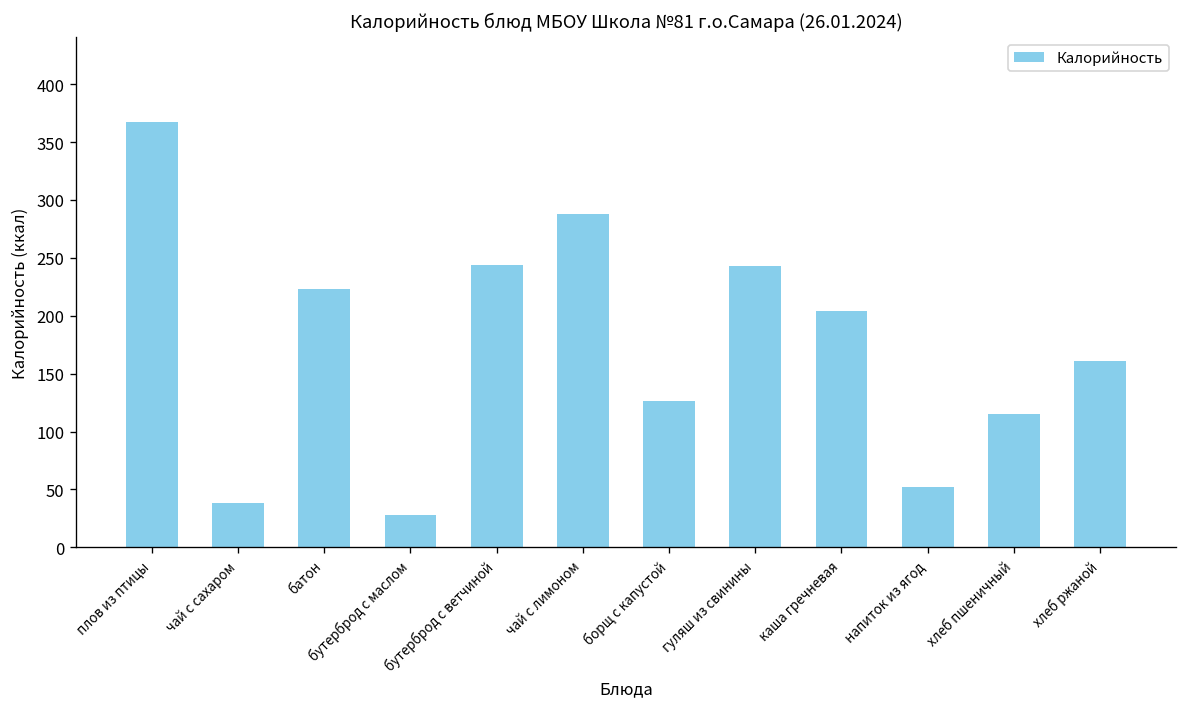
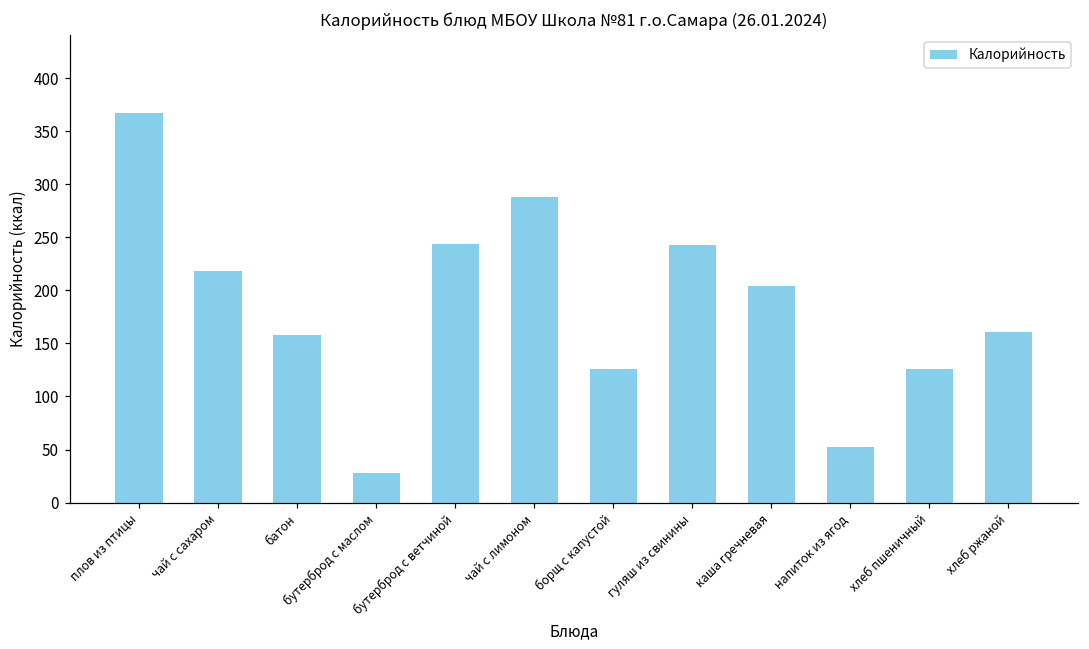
  {
    "плов из птицы": 370,
-   "чай с сахаром": 40,
-   "батон": 220,
+   "чай с сахаром": 220,
+   "батон": 160,
    "бутерброд с маслом": 30,
    "бутерброд с ветчиной": 240,
    "чай с лимоном": 290,
    "борщ с капустой": 130,
    "гуляш из свинины": 240,
    "каша гречневая": 200,
    "напиток из ягод": 50,
-   "хлеб пшеничный": 120,
+   "хлеб пшеничный": 130,
    "хлеб ржаной": 160
  }
